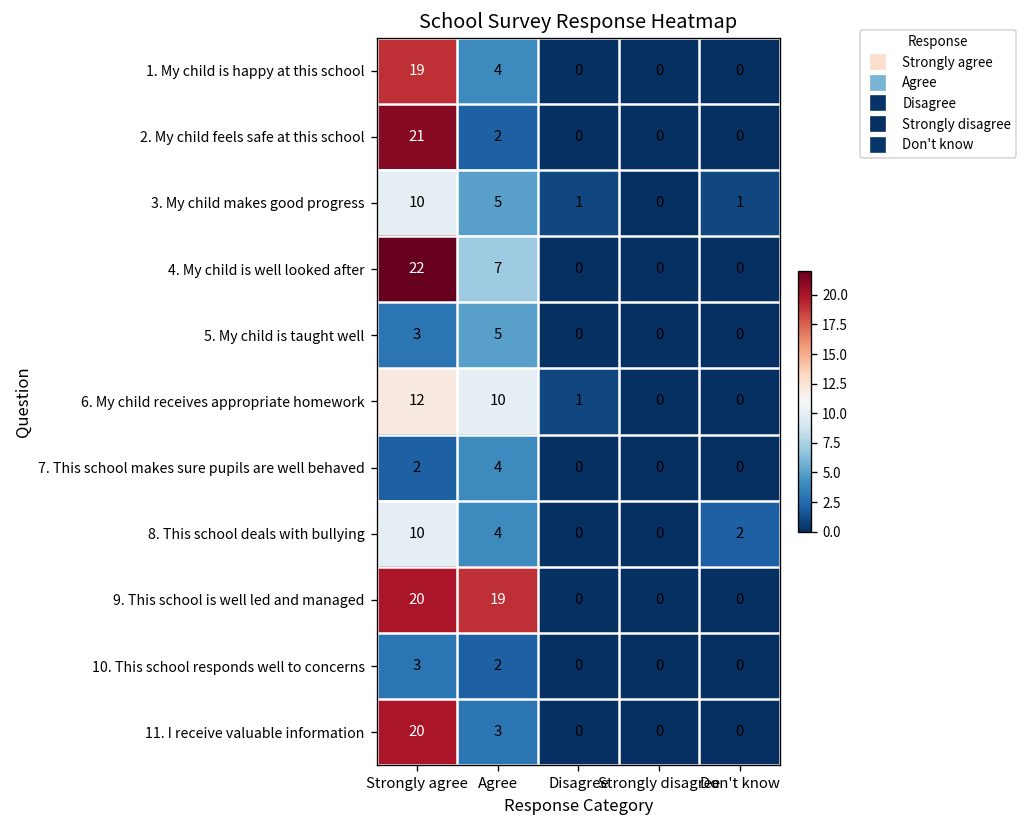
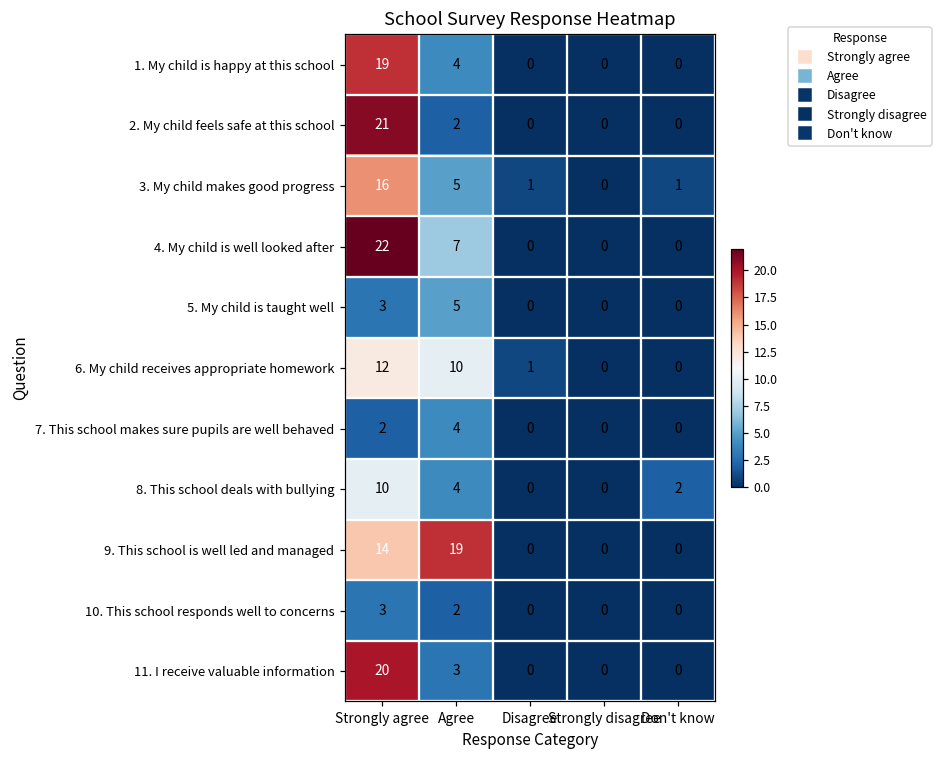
  {
    "1. My child is happy at this school": {
      "Strongly agree": 19,
      "Agree": 4
    },
    "2. My child feels safe at this school": {
      "Strongly agree": 21,
      "Agree": 2
    },
    "3. My child makes good progress": {
-     "Strongly agree": 10,
+     "Strongly agree": 16,
      "Agree": 5
    },
    "4. My child is well looked after": {
      "Strongly agree": 22,
      "Agree": 7
    },
    "5. My child is taught well": {
      "Strongly agree": 3,
      "Agree": 5
    },
    "6. My child receives appropriate homework": {
      "Strongly agree": 12,
      "Agree": 10
    },
    "7. This school makes sure pupils are well behaved": {
      "Strongly agree": 2,
      "Agree": 4
    },
    "8. This school deals with bullying": {
      "Strongly agree": 10,
      "Agree": 4
    },
    "9. This school is well led and managed": {
-     "Strongly agree": 20,
+     "Strongly agree": 14,
      "Agree": 19
    },
    "10. This school responds well to concerns": {
      "Strongly agree": 3,
      "Agree": 2
    },
    "11. I receive valuable information": {
      "Strongly agree": 20,
      "Agree": 3
    }
  }
